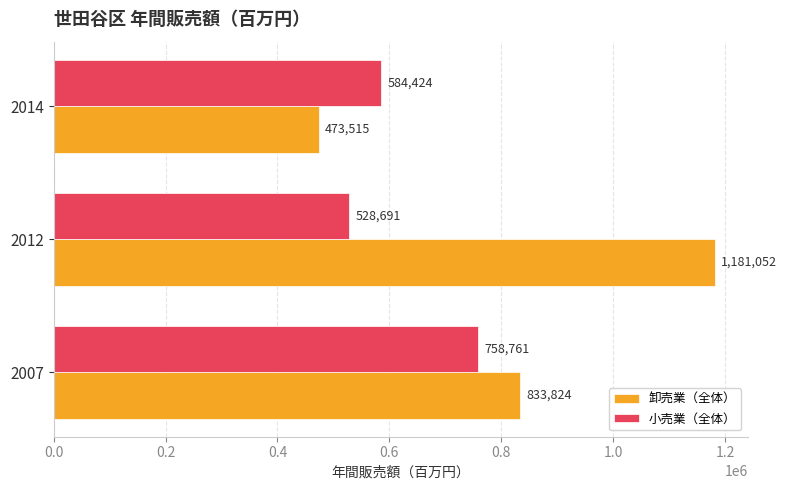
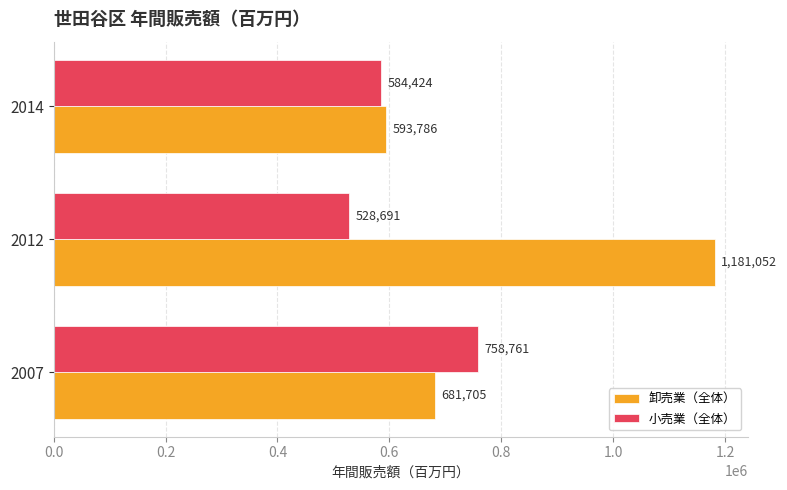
  {
    "卸売業（全体）": {
-     "2014": "473,515",
+     "2014": "593,786",
      "2012": "1,181,052",
-     "2007": "833,824"
+     "2007": "681,705"
    },
    "小売業（全体）": {
      "2014": "584,424",
      "2012": "528,691",
      "2007": "758,761"
    }
  }
